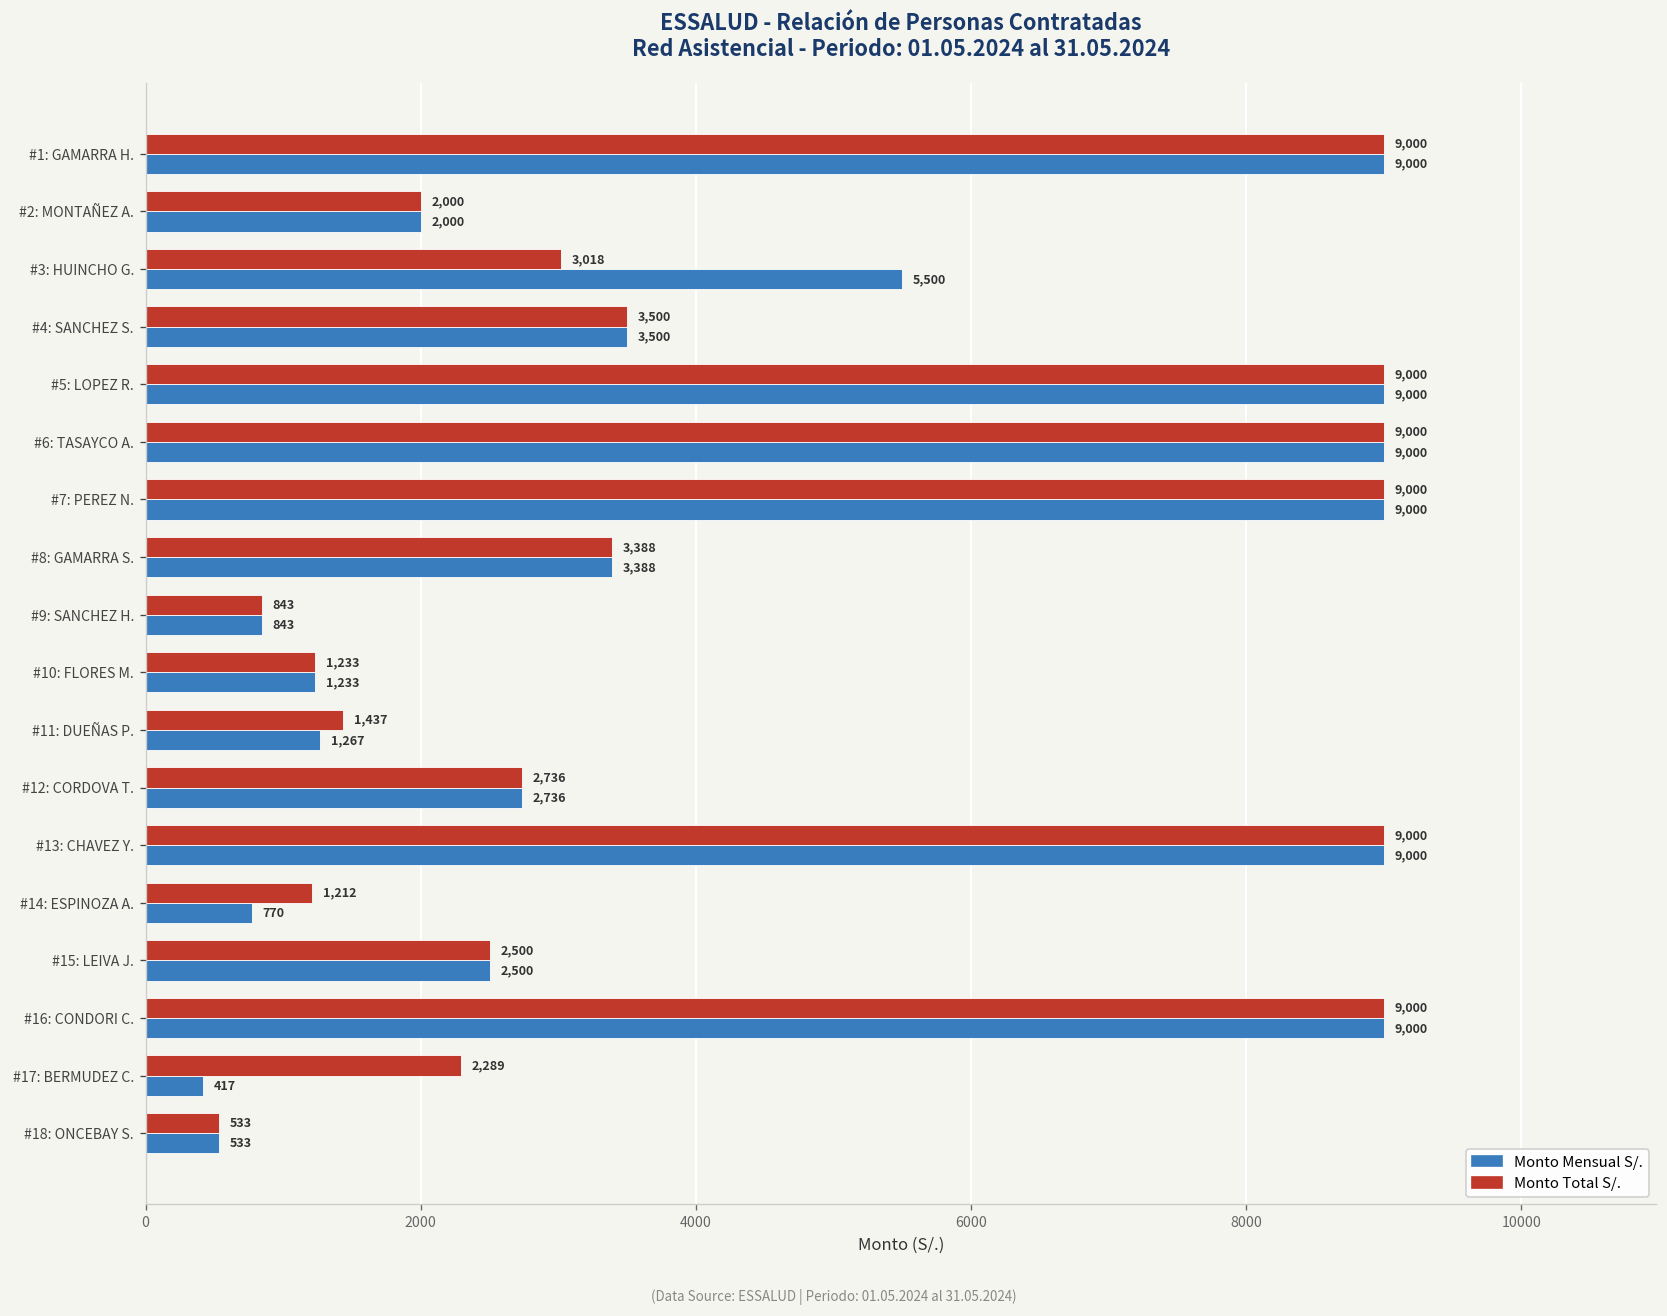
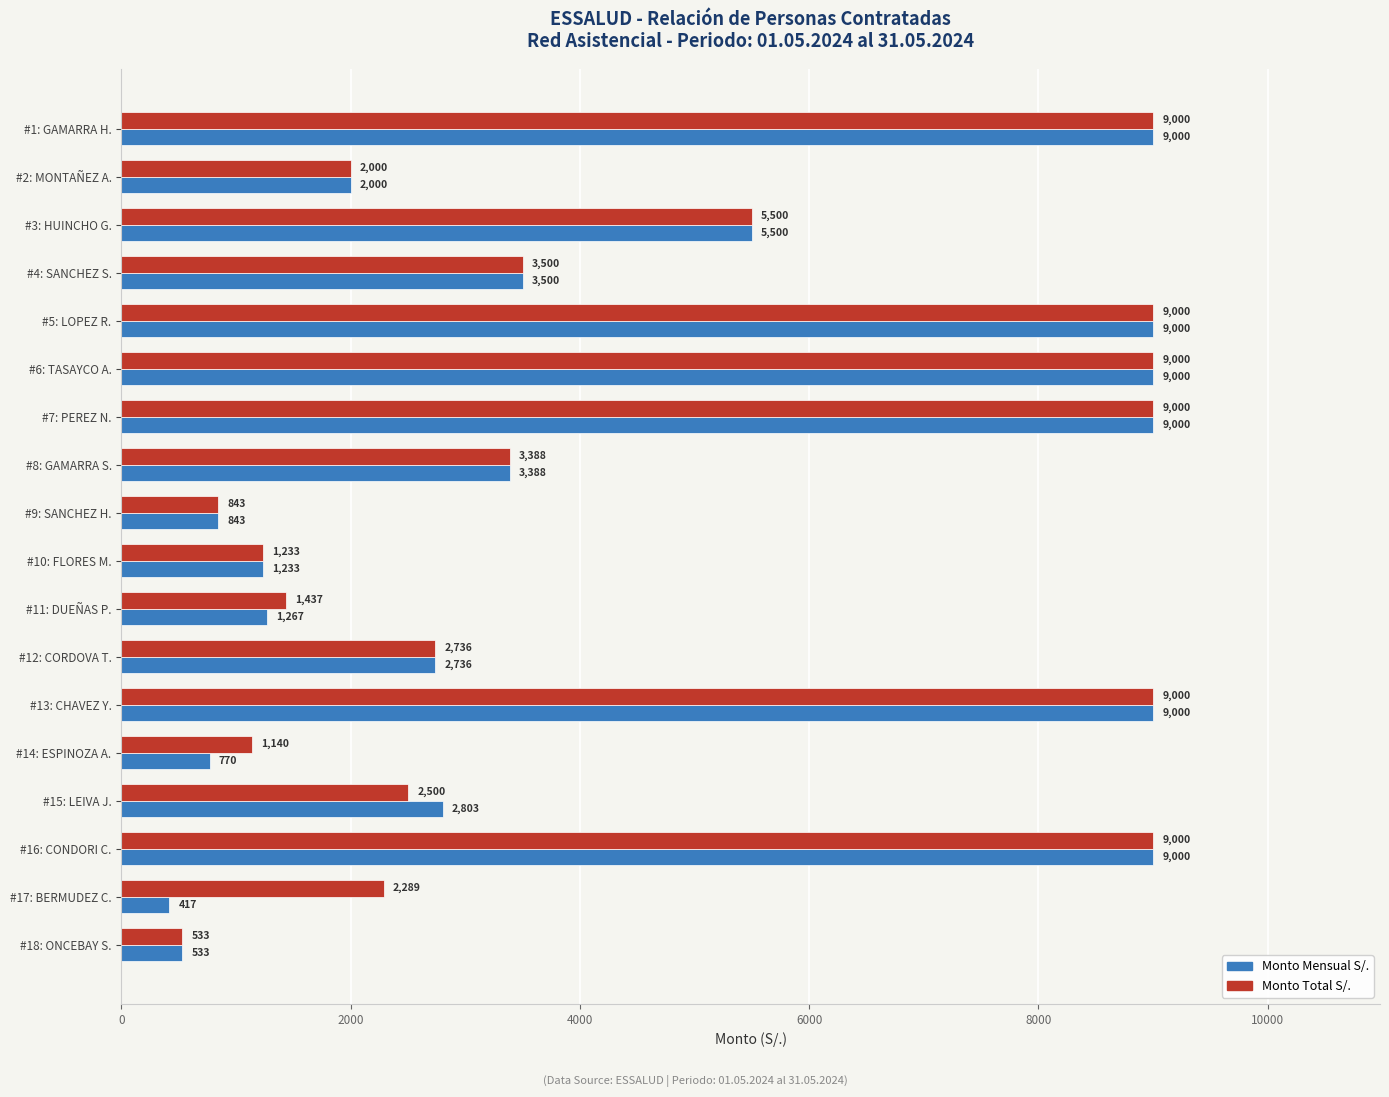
  {
    "Monto Mensual S/.": {
      "#1: GAMARRA H.": "9,000",
      "#2: MONTAÑEZ A.": "2,000",
      "#3: HUINCHO G.": "5,500",
      "#4: SANCHEZ S.": "3,500",
      "#5: LOPEZ R.": "9,000",
      "#6: TASAYCO A.": "9,000",
      "#7: PEREZ N.": "9,000",
      "#8: GAMARRA S.": "3,388",
      "#9: SANCHEZ H.": "843",
      "#10: FLORES M.": "1,233",
      "#11: DUEÑAS P.": "1,267",
      "#12: CORDOVA T.": "2,736",
      "#13: CHAVEZ Y.": "9,000",
      "#14: ESPINOZA A.": "770",
-     "#15: LEIVA J.": "2,500",
+     "#15: LEIVA J.": "2,803",
      "#16: CONDORI C.": "9,000",
      "#17: BERMUDEZ C.": "417",
      "#18: ONCEBAY S.": "533"
    },
    "Monto Total S/.": {
      "#1: GAMARRA H.": "9,000",
      "#2: MONTAÑEZ A.": "2,000",
-     "#3: HUINCHO G.": "3,018",
+     "#3: HUINCHO G.": "5,500",
      "#4: SANCHEZ S.": "3,500",
      "#5: LOPEZ R.": "9,000",
      "#6: TASAYCO A.": "9,000",
      "#7: PEREZ N.": "9,000",
      "#8: GAMARRA S.": "3,388",
      "#9: SANCHEZ H.": "843",
      "#10: FLORES M.": "1,233",
      "#11: DUEÑAS P.": "1,437",
      "#12: CORDOVA T.": "2,736",
      "#13: CHAVEZ Y.": "9,000",
-     "#14: ESPINOZA A.": "1,212",
+     "#14: ESPINOZA A.": "1,140",
      "#15: LEIVA J.": "2,500",
      "#16: CONDORI C.": "9,000",
      "#17: BERMUDEZ C.": "2,289",
      "#18: ONCEBAY S.": "533"
    }
  }
